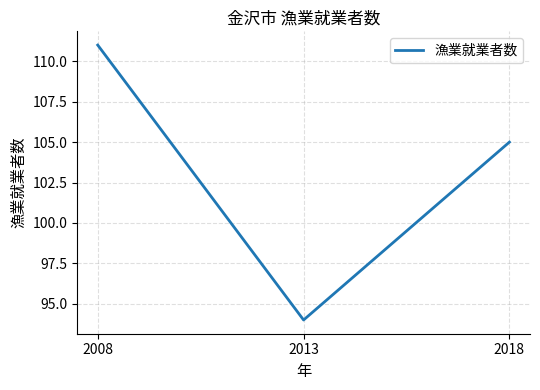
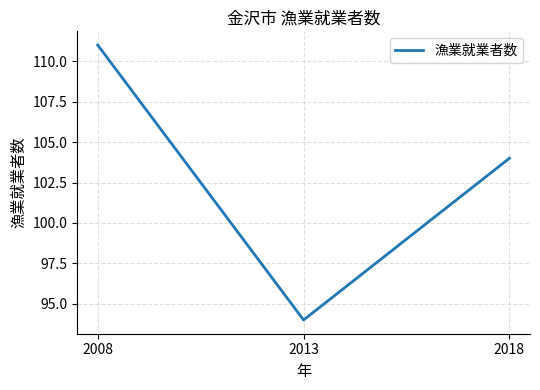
  {
    "2008": 111,
    "2013": 94,
-   "2018": 105
+   "2018": 104
  }
